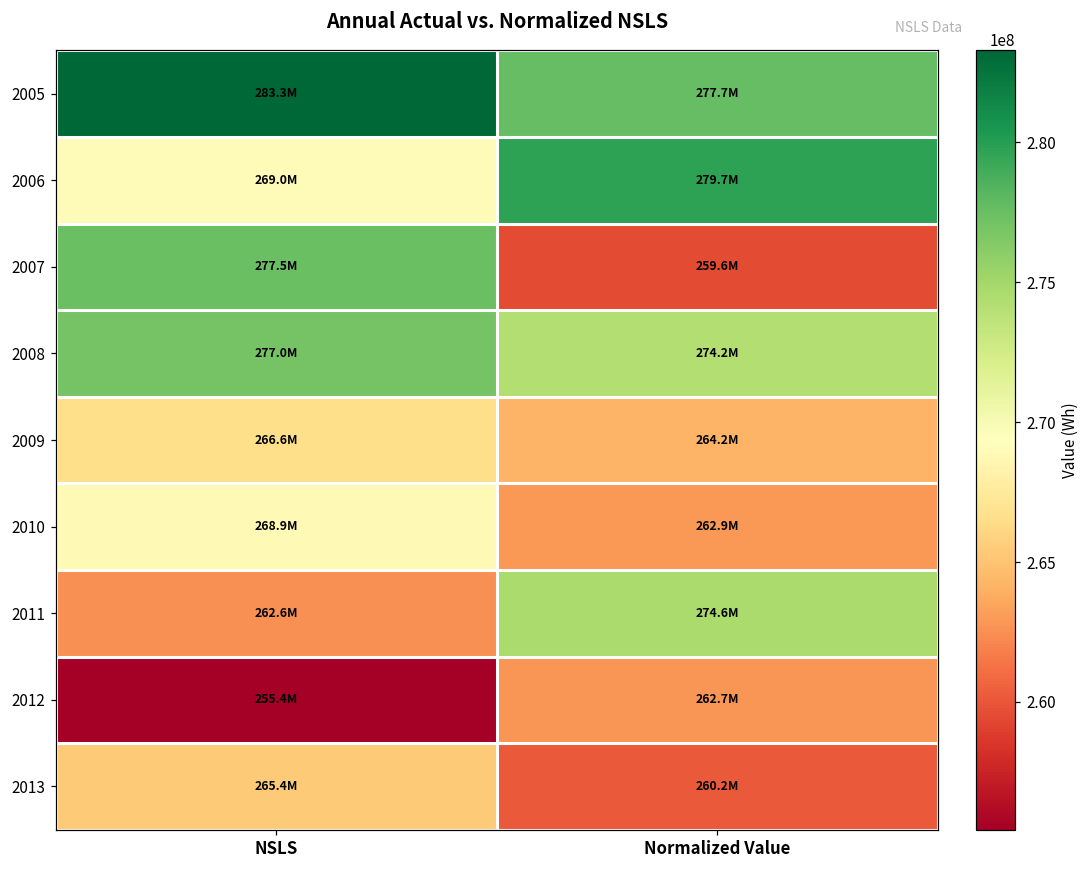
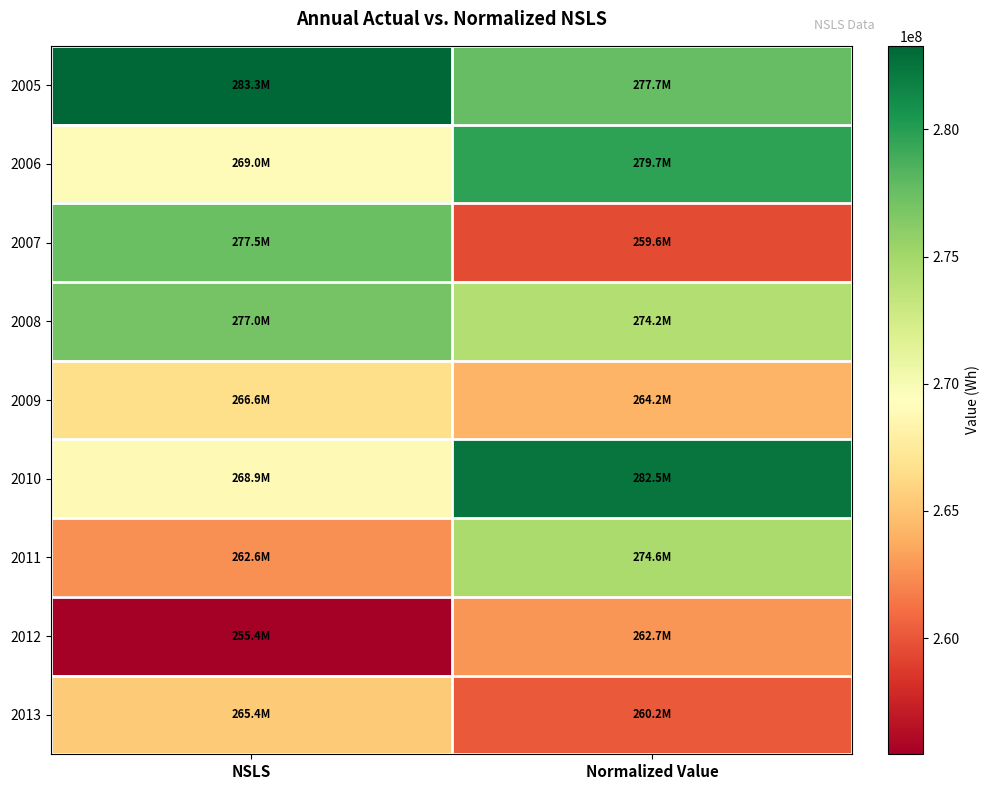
  {
    "2005": {
      "NSLS": "283.3M",
      "Normalized Value": "277.7M"
    },
    "2006": {
      "NSLS": "269.0M",
      "Normalized Value": "279.7M"
    },
    "2007": {
      "NSLS": "277.5M",
      "Normalized Value": "259.6M"
    },
    "2008": {
      "NSLS": "277.0M",
      "Normalized Value": "274.2M"
    },
    "2009": {
      "NSLS": "266.6M",
      "Normalized Value": "264.2M"
    },
    "2010": {
      "NSLS": "268.9M",
-     "Normalized Value": "262.9M"
+     "Normalized Value": "282.5M"
    },
    "2011": {
      "NSLS": "262.6M",
      "Normalized Value": "274.6M"
    },
    "2012": {
      "NSLS": "255.4M",
      "Normalized Value": "262.7M"
    },
    "2013": {
      "NSLS": "265.4M",
      "Normalized Value": "260.2M"
    }
  }
